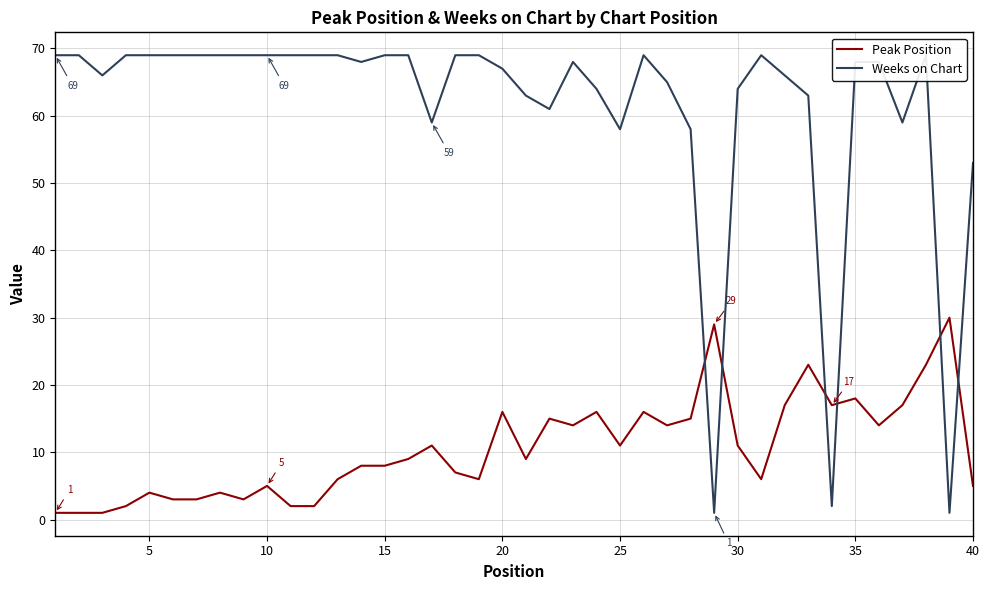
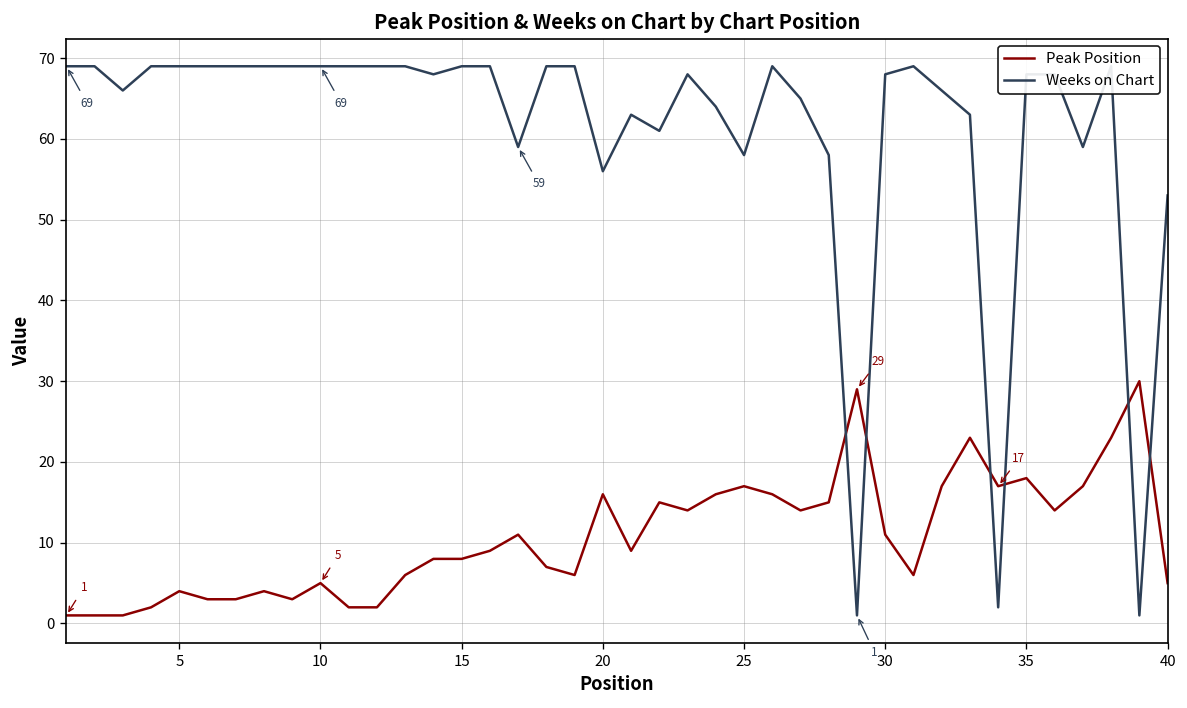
  {
    "Peak Position": {
      "5": 4,
      "15": 8,
      "20": 16,
-     "25": 11,
+     "25": 17,
      "30": 11,
      "40": 5
    },
    "Weeks on Chart": {
      "5": 69,
      "15": 69,
-     "20": 67,
+     "20": 56,
      "25": 58,
-     "30": 64,
+     "30": 68,
      "40": 53
    }
  }
